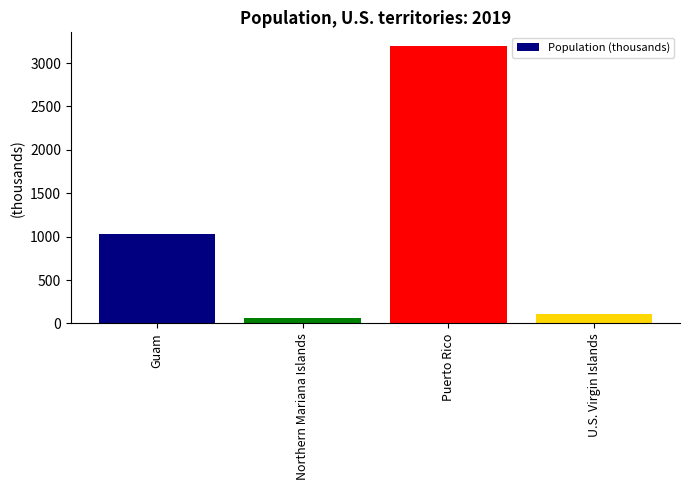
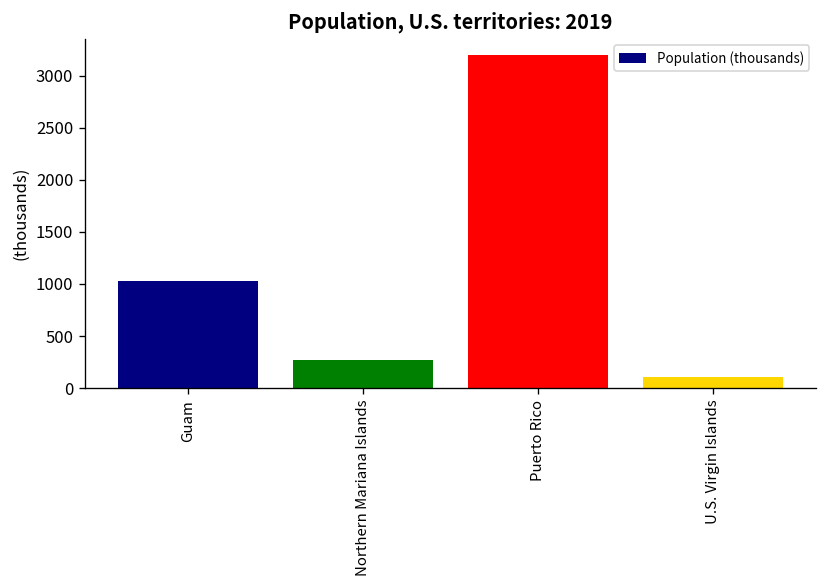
  {
    "Guam": 1000,
-   "Northern Mariana Islands": 100,
+   "Northern Mariana Islands": 300,
    "Puerto Rico": 3200,
    "U.S. Virgin Islands": 100
  }
